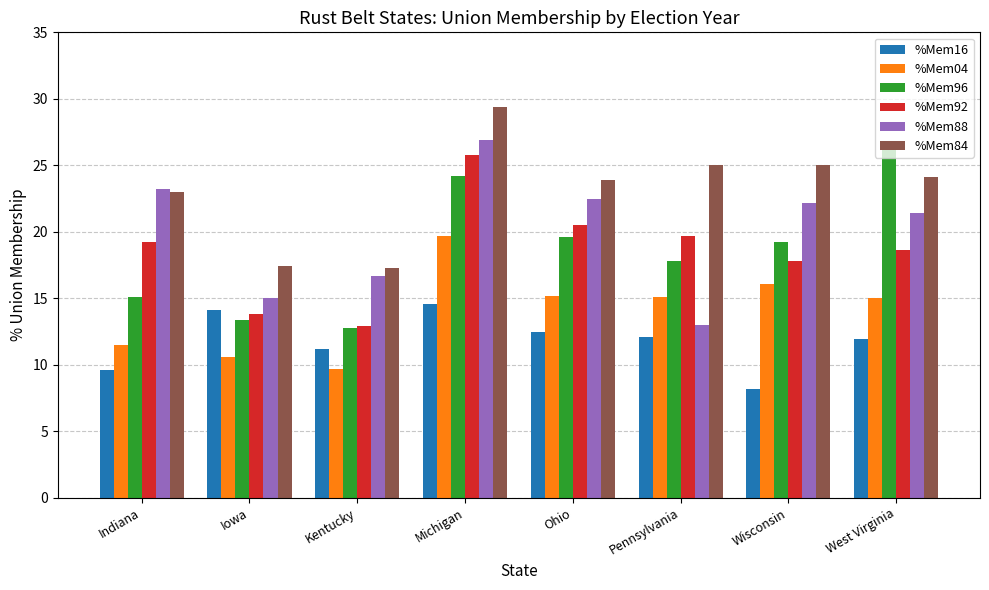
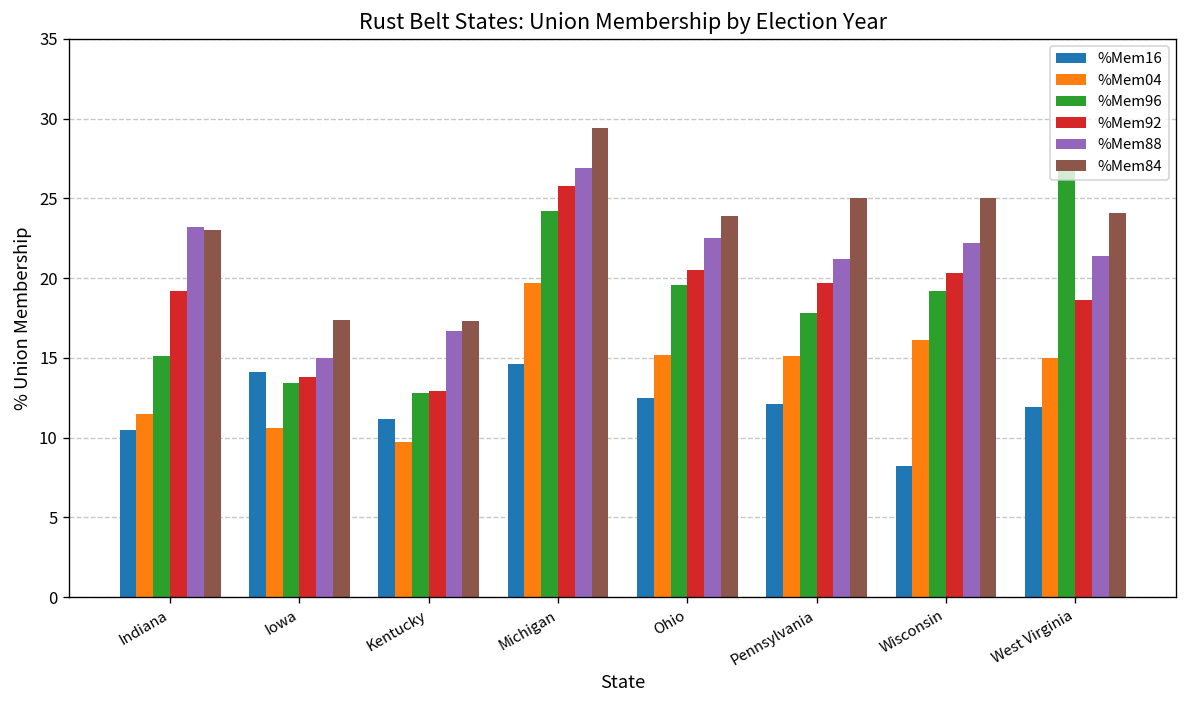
  {
    "%Mem16": {
-     "Indiana": 9.6,
+     "Indiana": 10.5,
      "Iowa": 14.1,
      "Kentucky": 11.2,
      "Michigan": 14.6,
      "Ohio": 12.5,
      "Pennsylvania": 12.1,
      "Wisconsin": 8.2,
      "West Virginia": 11.9
    },
    "%Mem04": {
      "Indiana": 11.5,
      "Iowa": 10.6,
      "Kentucky": 9.7,
      "Michigan": 19.7,
      "Ohio": 15.2,
      "Pennsylvania": 15.1,
      "Wisconsin": 16.1,
      "West Virginia": 15.0
    },
    "%Mem96": {
      "Indiana": 15.1,
      "Iowa": 13.4,
      "Kentucky": 12.8,
      "Michigan": 24.2,
      "Ohio": 19.6,
      "Pennsylvania": 17.8,
      "Wisconsin": 19.2
    },
    "%Mem92": {
      "Indiana": 19.2,
      "Iowa": 13.8,
      "Kentucky": 12.9,
      "Michigan": 25.8,
      "Ohio": 20.5,
      "Pennsylvania": 19.7,
-     "Wisconsin": 17.8,
+     "Wisconsin": 20.3,
      "West Virginia": 18.6
    },
    "%Mem88": {
      "Indiana": 23.2,
      "Iowa": 15.0,
      "Kentucky": 16.7,
      "Michigan": 26.9,
      "Ohio": 22.5,
-     "Pennsylvania": 13.0,
+     "Pennsylvania": 21.2,
      "Wisconsin": 22.2,
      "West Virginia": 21.4
    },
    "%Mem84": {
      "Indiana": 23.0,
      "Iowa": 17.4,
      "Kentucky": 17.3,
      "Michigan": 29.4,
      "Ohio": 23.9,
      "Pennsylvania": 25.0,
      "Wisconsin": 25.0,
      "West Virginia": 24.1
    }
  }
